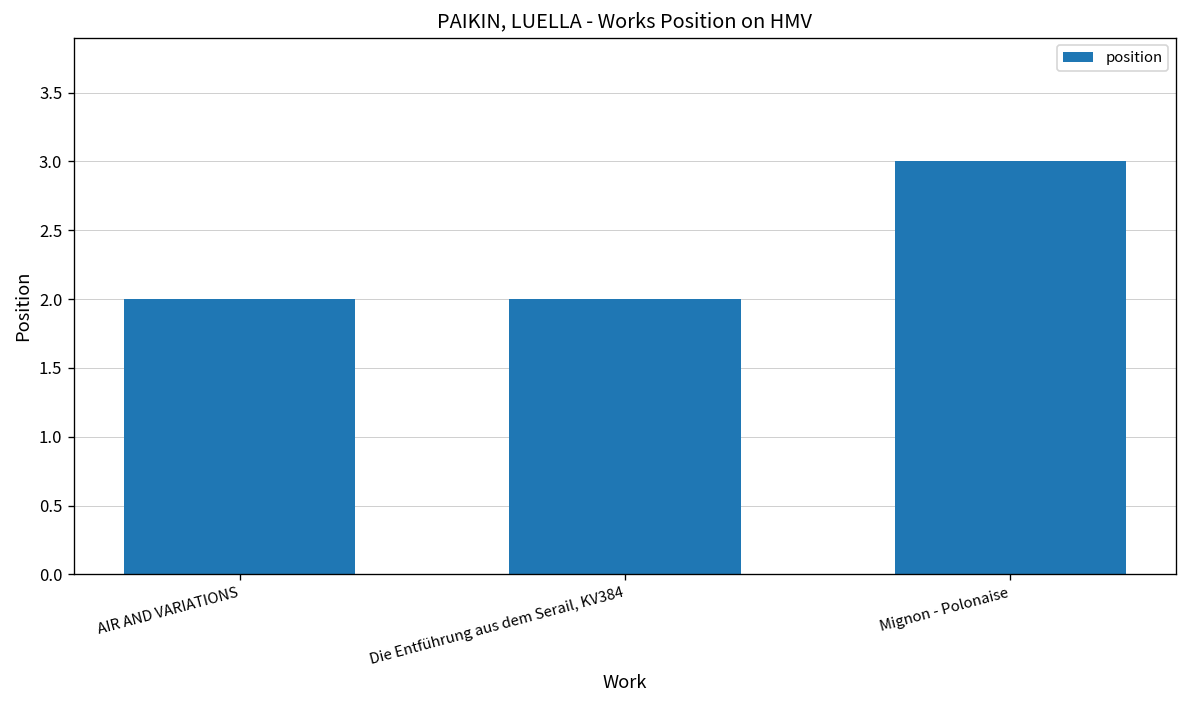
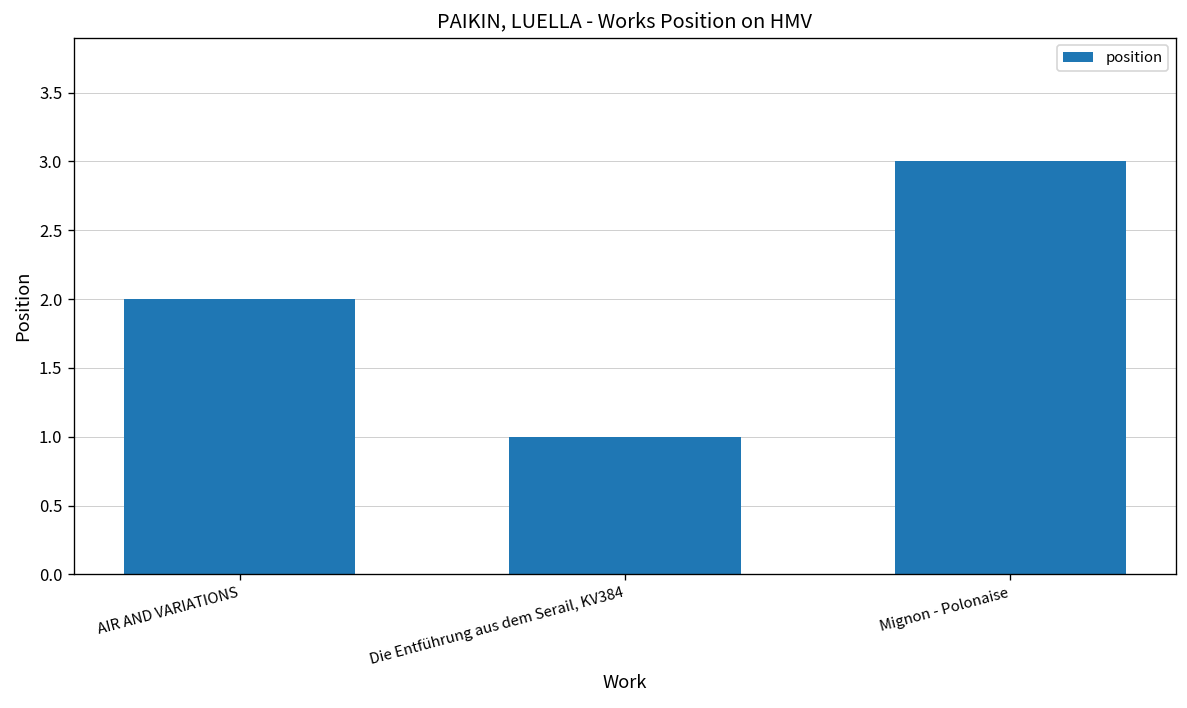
  {
    "AIR AND VARIATIONS": 2,
-   "Die Entführung aus dem Serail, KV384": 2,
+   "Die Entführung aus dem Serail, KV384": 1,
    "Mignon - Polonaise": 3
  }
